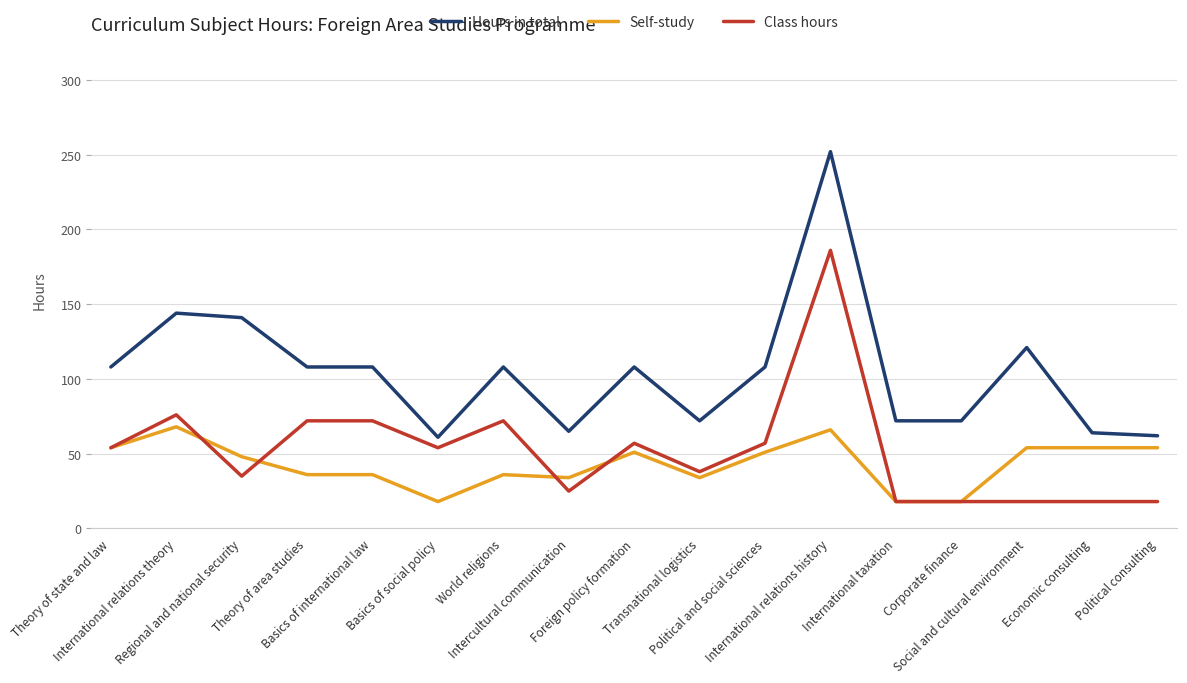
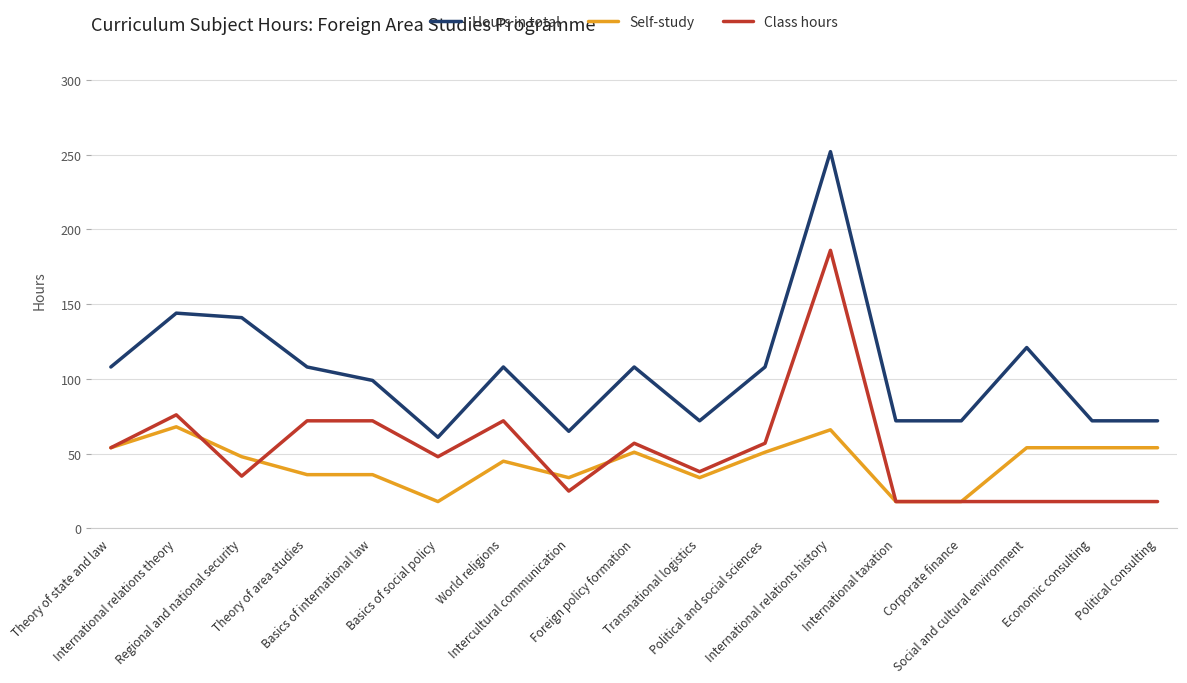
  {
    "Hours in total": {
      "Theory of state and law": 108,
      "International relations theory": 144,
      "Regional and national security": 141,
      "Theory of area studies": 108,
-     "Basics of international law": 108,
+     "Basics of international law": 99,
      "Basics of social policy": 61,
      "World religions": 108,
      "Intercultural communication": 65,
      "Foreign policy formation": 108,
      "Transnational logistics": 72,
      "Political and social sciences": 108,
      "International relations history": 252,
      "International taxation": 72,
      "Corporate finance": 72,
      "Social and cultural environment": 121,
-     "Economic consulting": 64,
-     "Political consulting": 62
+     "Economic consulting": 72,
+     "Political consulting": 72
    },
    "Self-study": {
      "International relations theory": 68,
      "Regional and national security": 48,
      "Theory of area studies": 36,
      "Basics of international law": 36,
      "Basics of social policy": 18,
-     "World religions": 36,
+     "World religions": 45,
      "Intercultural communication": 34,
      "Foreign policy formation": 51,
      "Transnational logistics": 34,
      "Political and social sciences": 51,
      "International relations history": 66,
      "Social and cultural environment": 54,
      "Economic consulting": 54,
      "Political consulting": 54
    },
    "Class hours": {
      "International relations theory": 76,
      "Regional and national security": 35,
      "Theory of area studies": 72,
      "Basics of international law": 72,
-     "Basics of social policy": 54,
+     "Basics of social policy": 48,
      "World religions": 72,
      "Intercultural communication": 25,
      "Foreign policy formation": 57,
      "Transnational logistics": 38,
      "Political and social sciences": 57,
      "International relations history": 186,
      "Social and cultural environment": 18,
      "Economic consulting": 18,
      "Political consulting": 18
    }
  }
